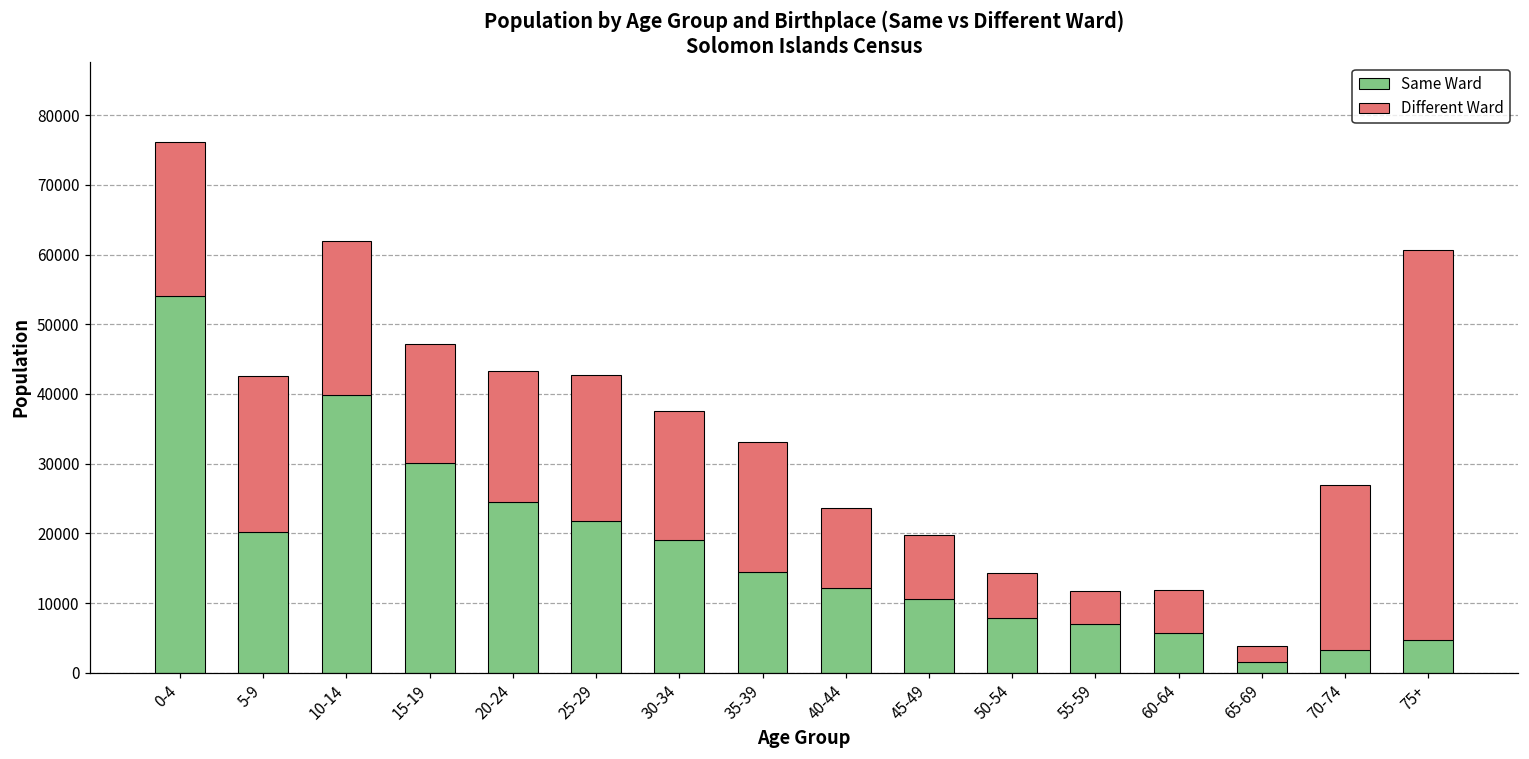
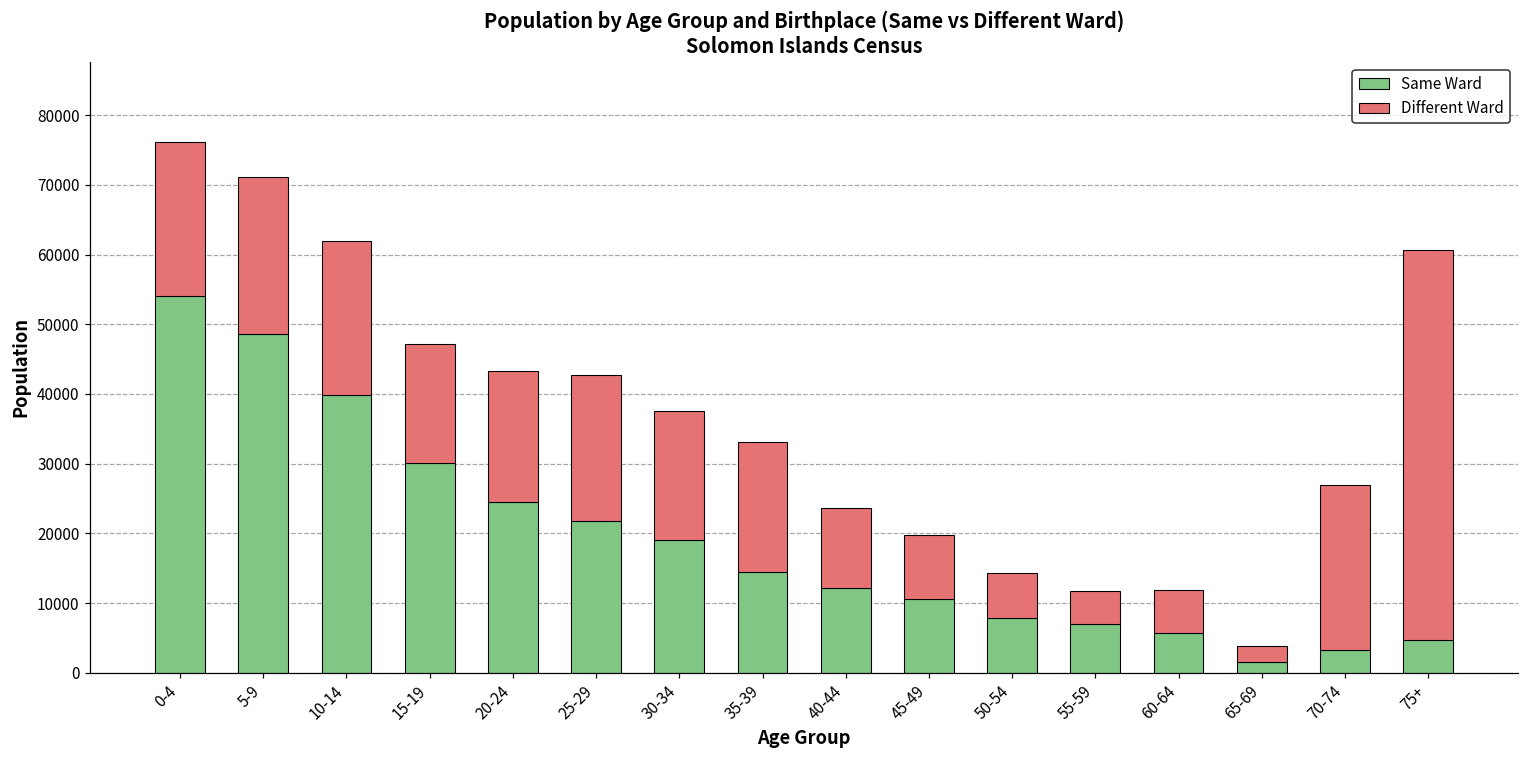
  {
    "Same Ward": {
      "0-4": 54000,
-     "5-9": 20000,
+     "5-9": 49000,
      "10-14": 40000,
      "15-19": 30000,
      "20-24": 24000,
      "25-29": 22000,
      "30-34": 19000,
      "35-39": 14000,
      "40-44": 12000,
      "45-49": 11000,
      "50-54": 8000,
      "55-59": 7000,
      "60-64": 6000,
      "65-69": 1000,
      "70-74": 3000,
      "75+": 5000
    },
    "Different Ward": {
      "0-4": 22000,
      "5-9": 23000,
      "10-14": 22000,
      "15-19": 17000,
      "20-24": 19000,
      "25-29": 21000,
      "30-34": 19000,
      "35-39": 19000,
      "40-44": 11000,
      "45-49": 9000,
      "50-54": 6000,
      "55-59": 5000,
      "60-64": 6000,
      "65-69": 2000,
      "70-74": 24000,
      "75+": 56000
    }
  }
